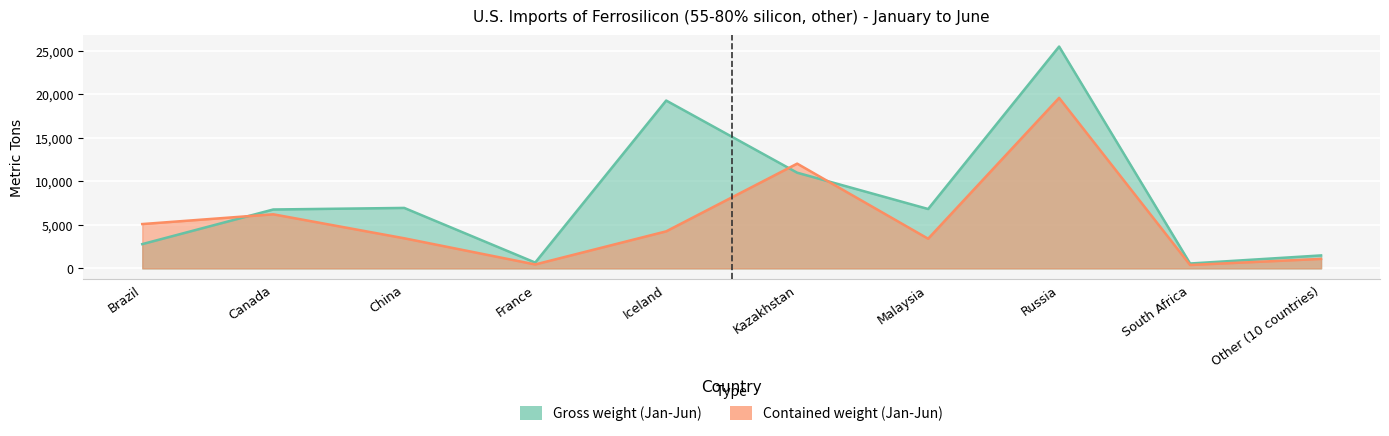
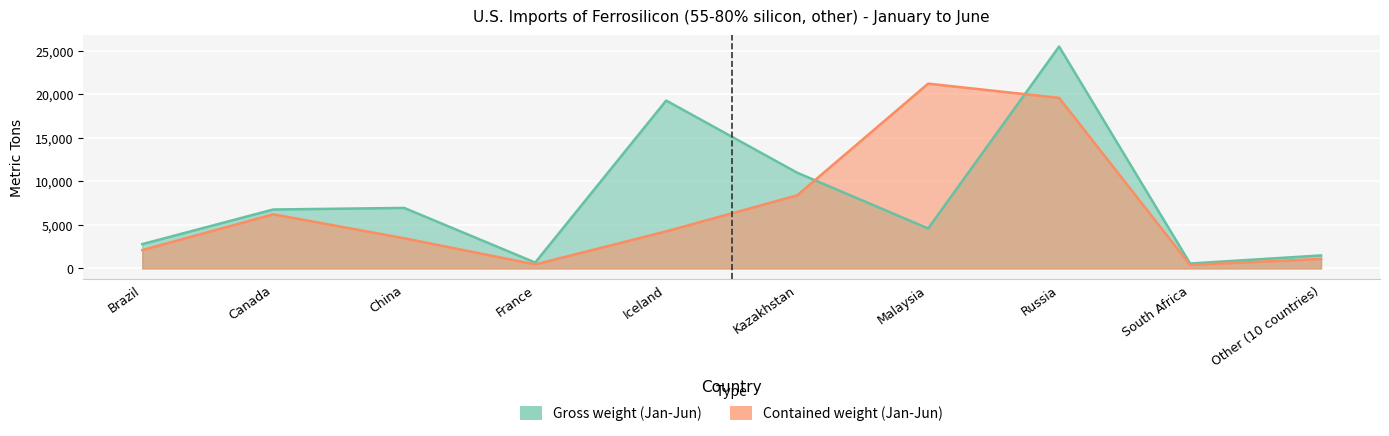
  {
    "Gross weight (Jan-Jun)": {
      "Brazil": "3,000",
      "Canada": "7,000",
      "China": "7,000",
      "Iceland": "19,000",
      "Kazakhstan": "11,000",
-     "Malaysia": "7,000",
+     "Malaysia": "5,000",
      "Russia": "26,000",
      "Other (10 countries)": "1,000"
    },
    "Contained weight (Jan-Jun)": {
-     "Brazil": "5,000",
+     "Brazil": "2,000",
      "Canada": "6,000",
      "China": "3,000",
      "Iceland": "4,000",
-     "Kazakhstan": "12,000",
-     "Malaysia": "3,000",
+     "Kazakhstan": "8,000",
+     "Malaysia": "21,000",
      "Russia": "20,000",
      "Other (10 countries)": "1,000"
    }
  }
